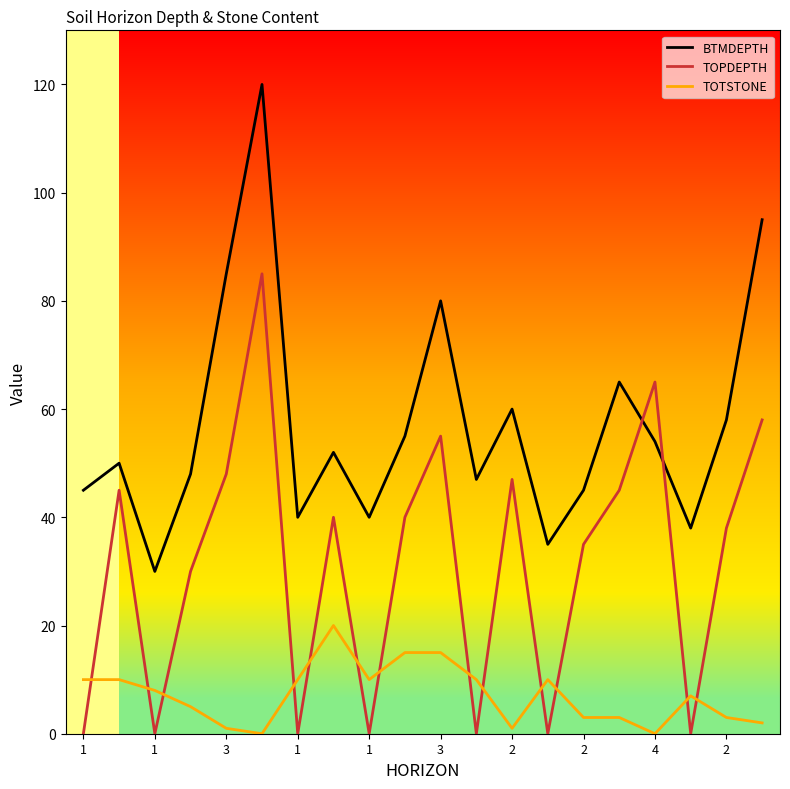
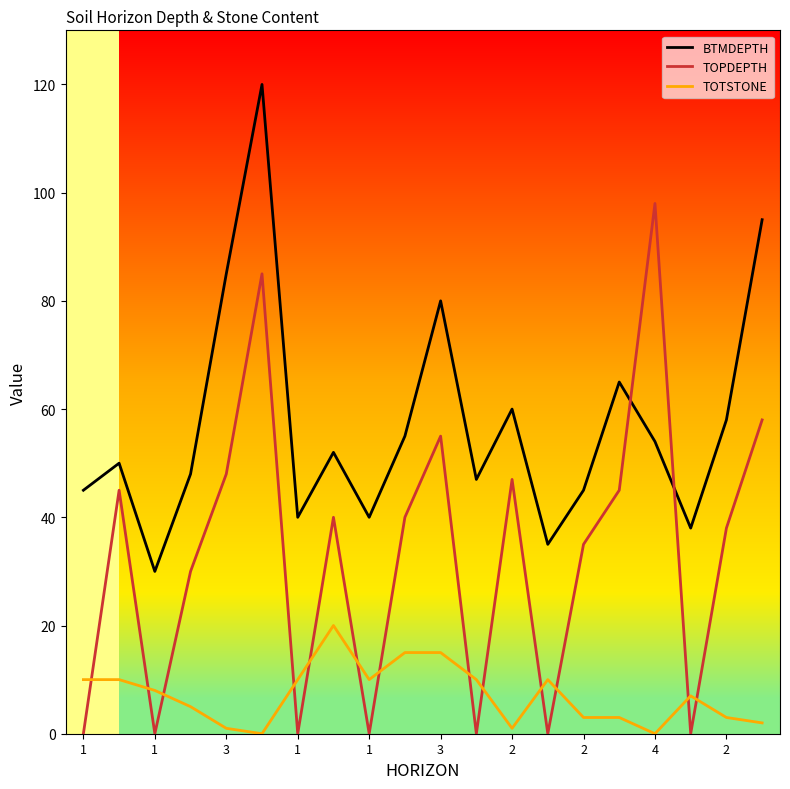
  {
    "BTMDEPTH": {
      "4": 54
    },
    "TOPDEPTH": {
-     "4": 65
+     "4": 98
    },
    "TOTSTONE": {
      "4": 0
    }
  }
